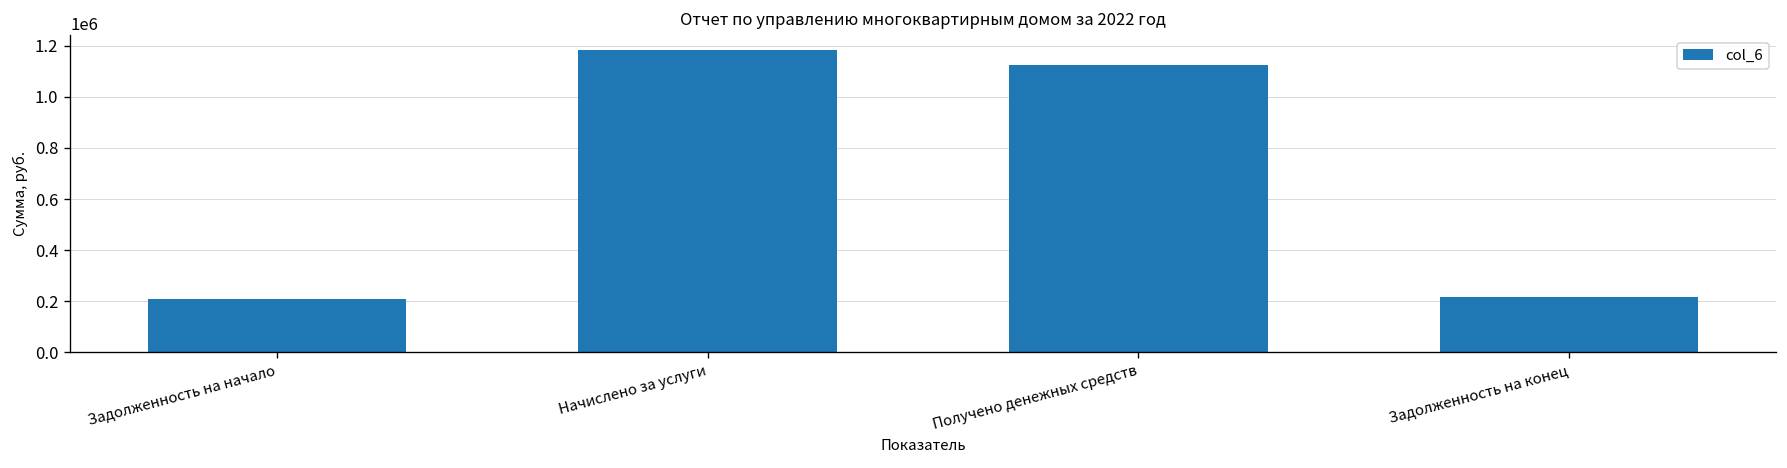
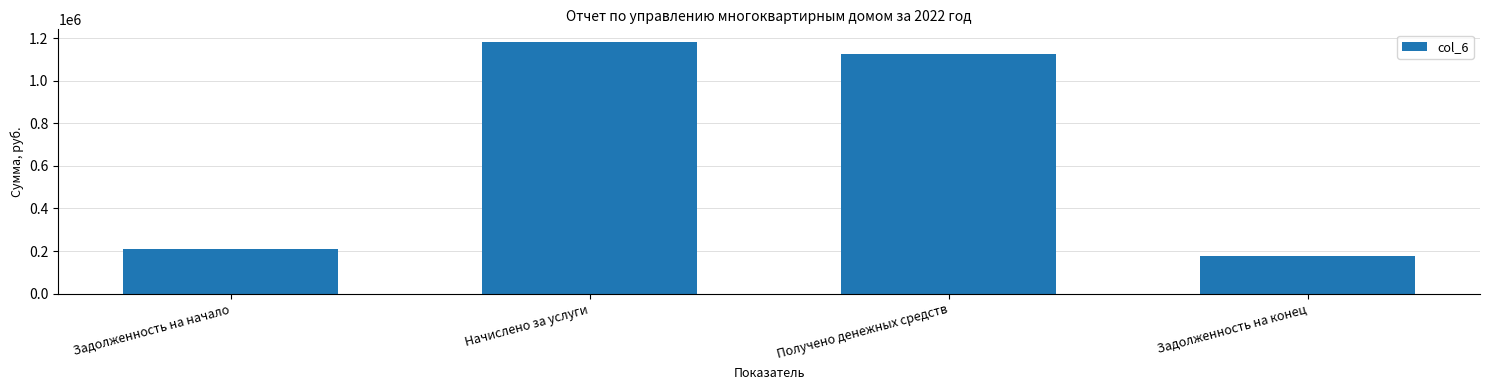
  {
    "Задолженность на начало": 210000,
    "Начислено за услуги": 1180000,
    "Получено денежных средств": 1120000,
-   "Задолженность на конец": 220000
+   "Задолженность на конец": 170000
  }
